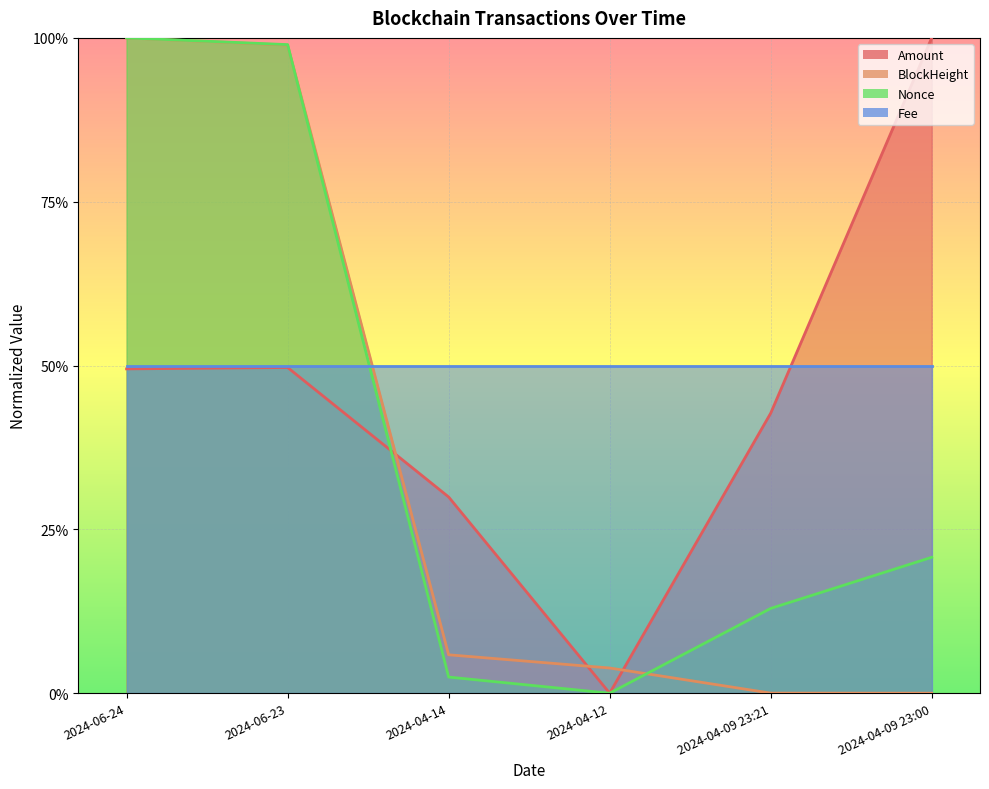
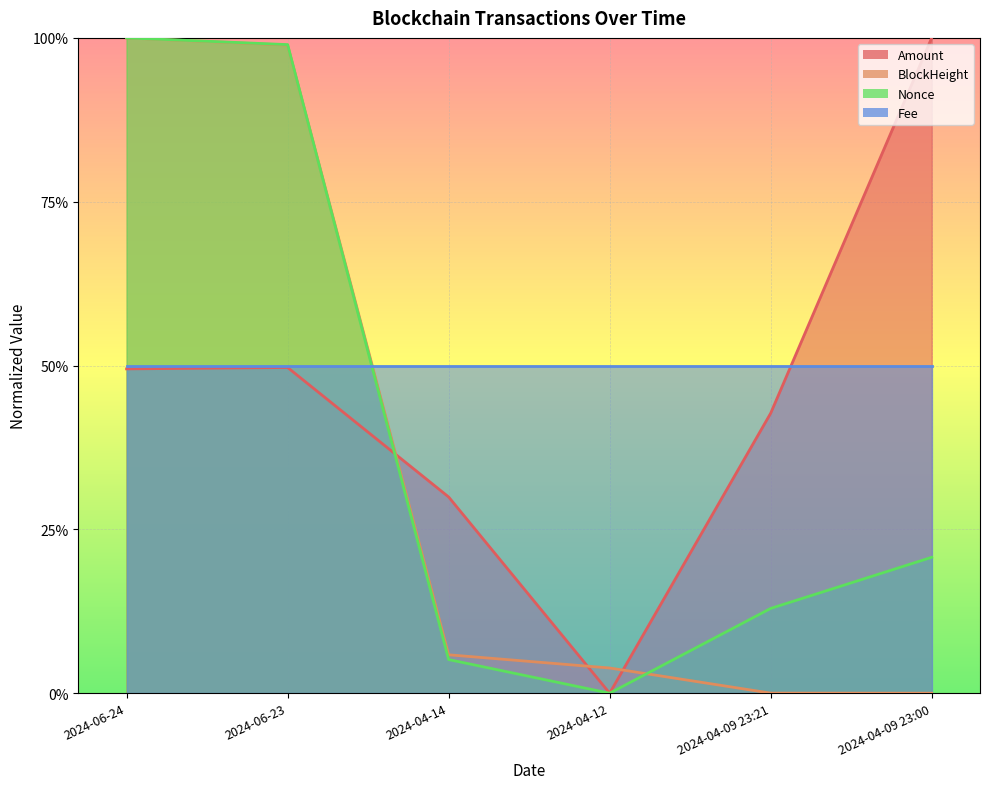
  {
    "Nonce": {
-     "2024-04-14": "2%",
+     "2024-04-14": "5%",
      "2024-04-09 23:21": "13%",
      "2024-04-09 23:00": "21%"
    },
    "Fee": {
      "2024-06-24": "50%",
      "2024-04-14": "50%",
      "2024-04-12": "50%",
      "2024-04-09 23:21": "50%",
      "2024-04-09 23:00": "50%"
    }
  }
